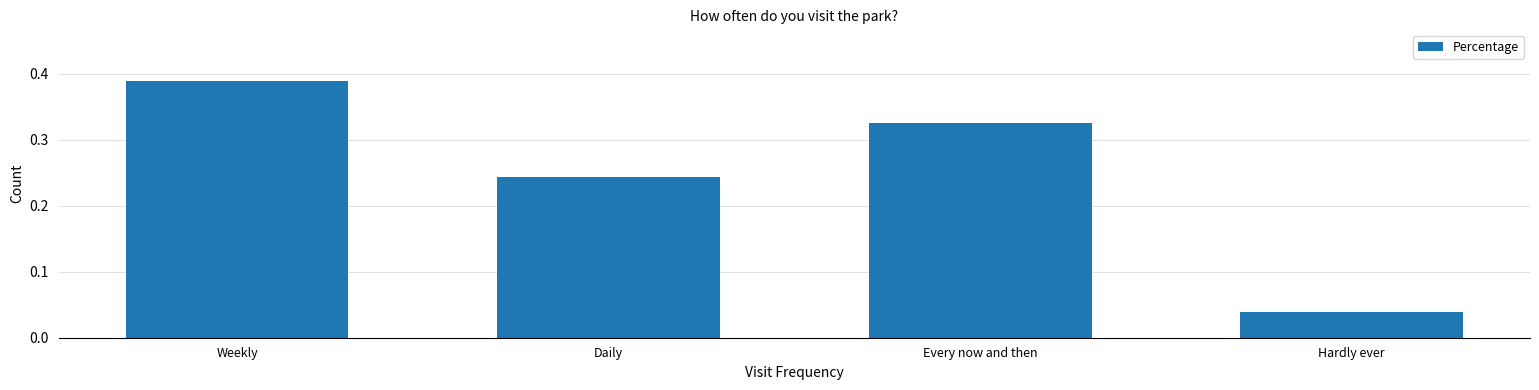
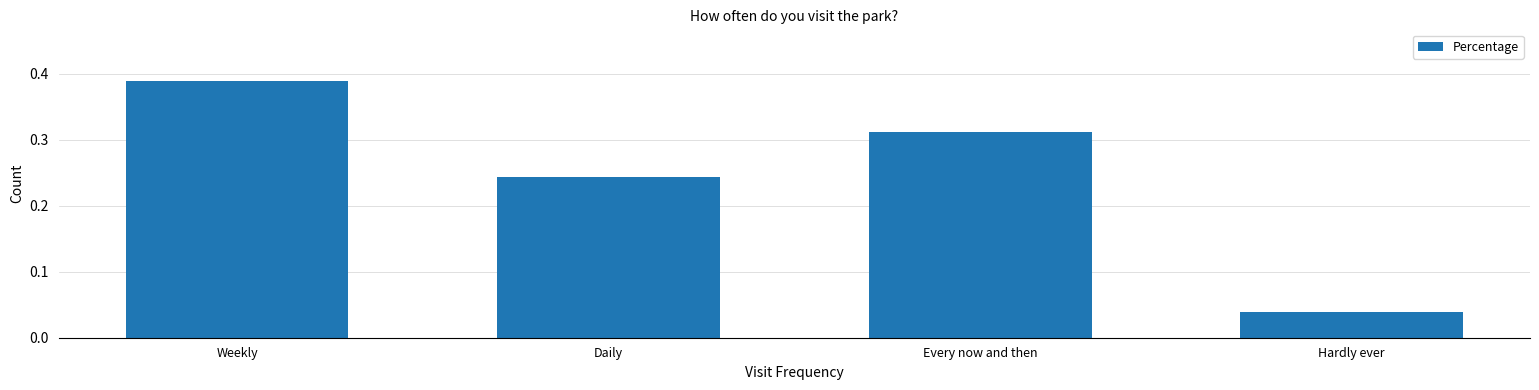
  {
    "Weekly": 0.39,
    "Daily": 0.24,
-   "Every now and then": 0.33,
+   "Every now and then": 0.31,
    "Hardly ever": 0.04
  }
